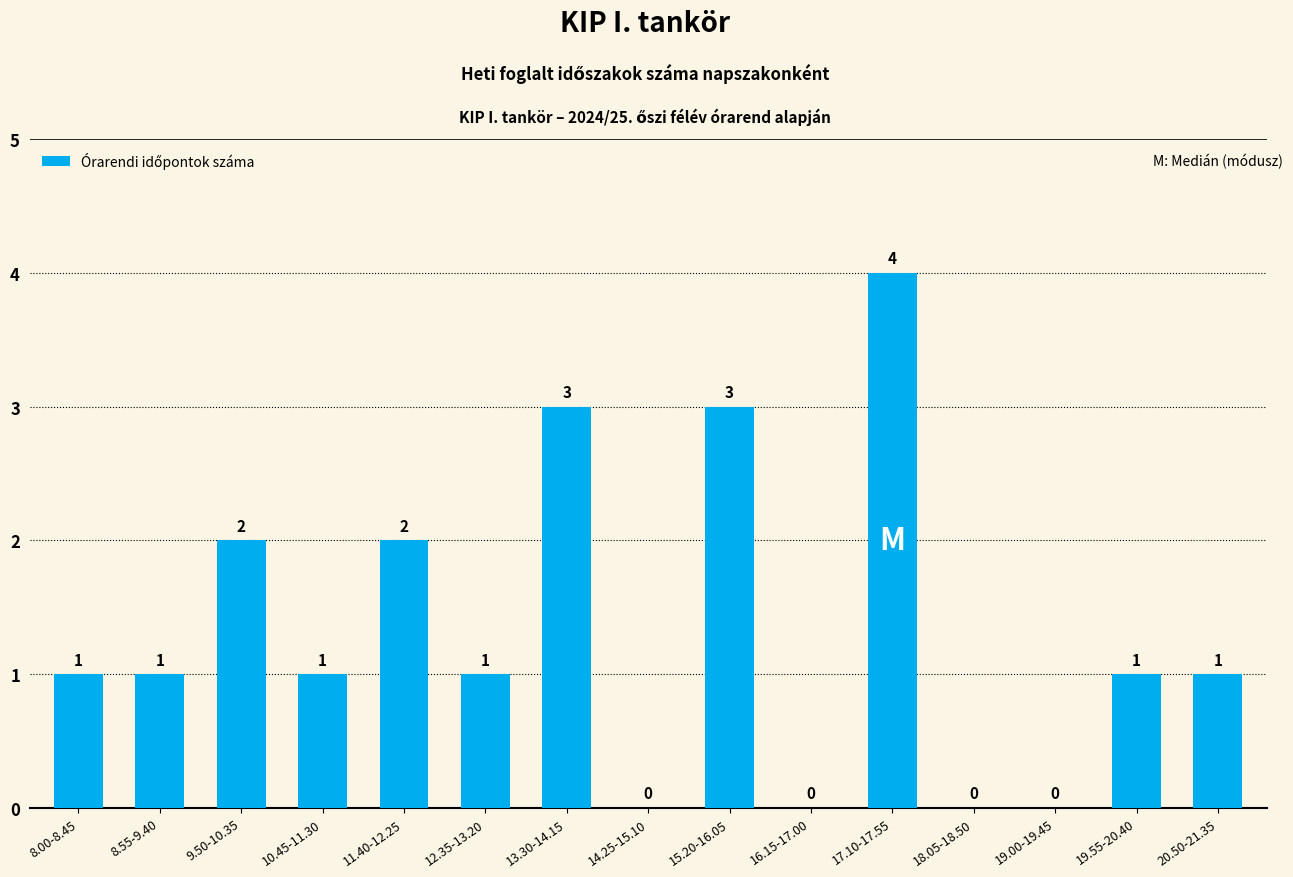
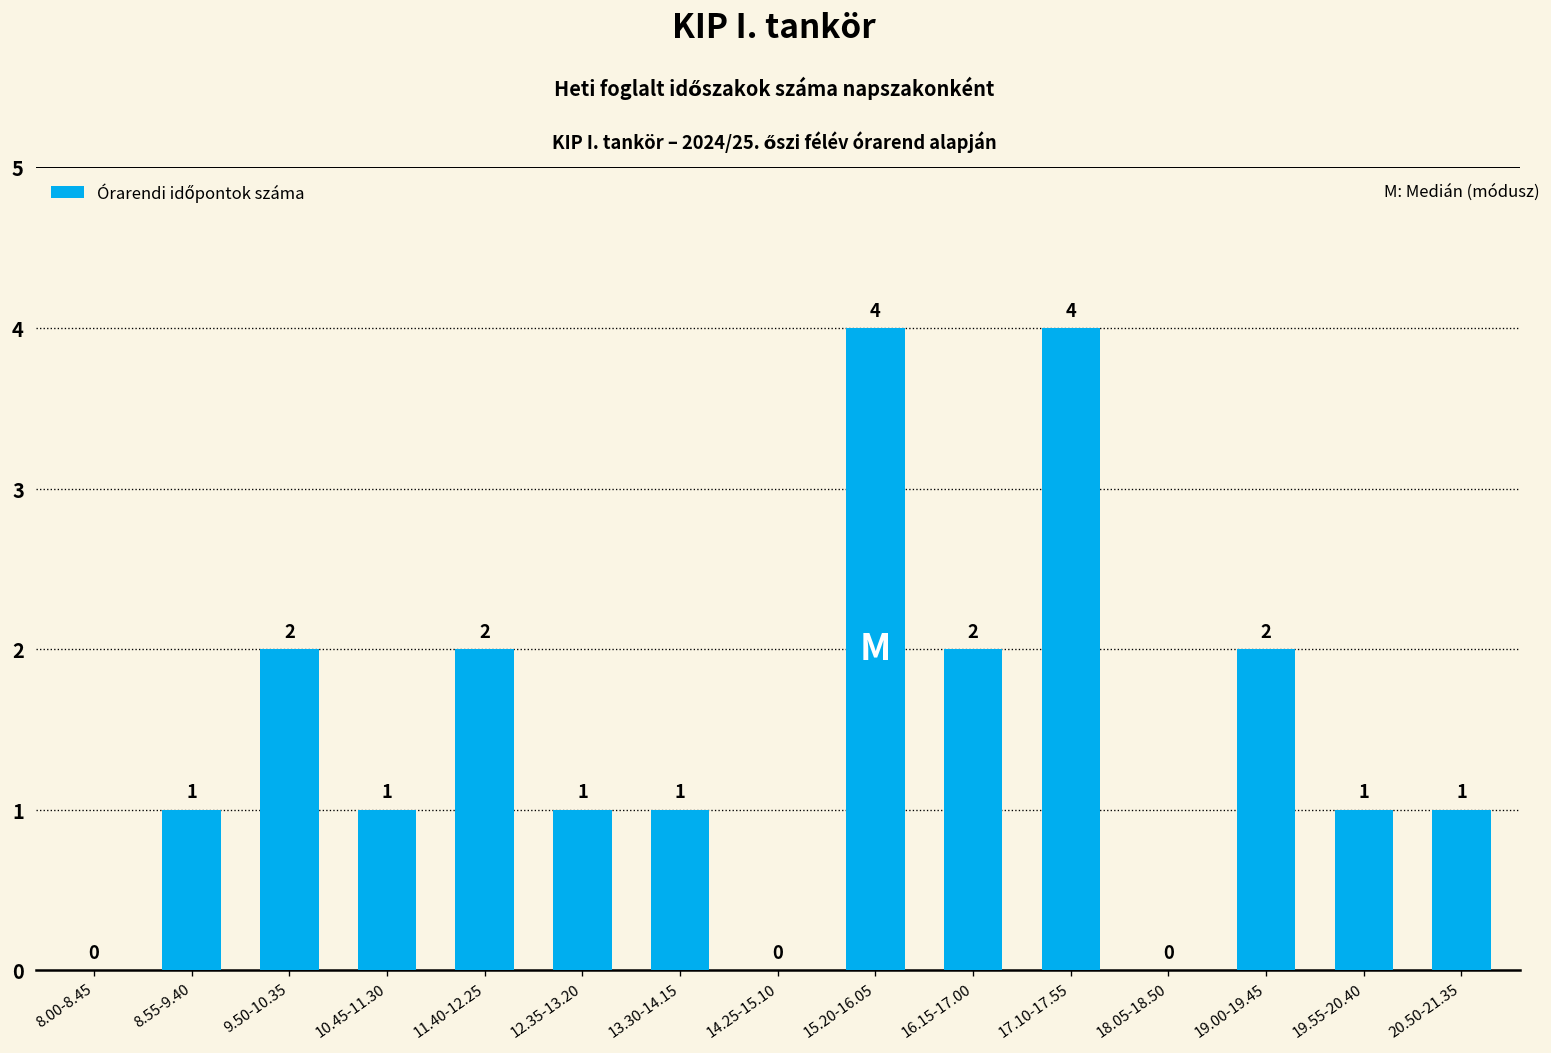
  {
-   "8.00-8.45": 1,
+   "8.00-8.45": 0,
    "8.55-9.40": 1,
    "9.50-10.35": 2,
    "10.45-11.30": 1,
    "11.40-12.25": 2,
    "12.35-13.20": 1,
-   "13.30-14.15": 3,
+   "13.30-14.15": 1,
    "14.25-15.10": 0,
-   "15.20-16.05": 3,
-   "16.15-17.00": 0,
+   "15.20-16.05": 4,
+   "16.15-17.00": 2,
    "17.10-17.55": 4,
    "18.05-18.50": 0,
-   "19.00-19.45": 0,
+   "19.00-19.45": 2,
    "19.55-20.40": 1,
    "20.50-21.35": 1
  }
